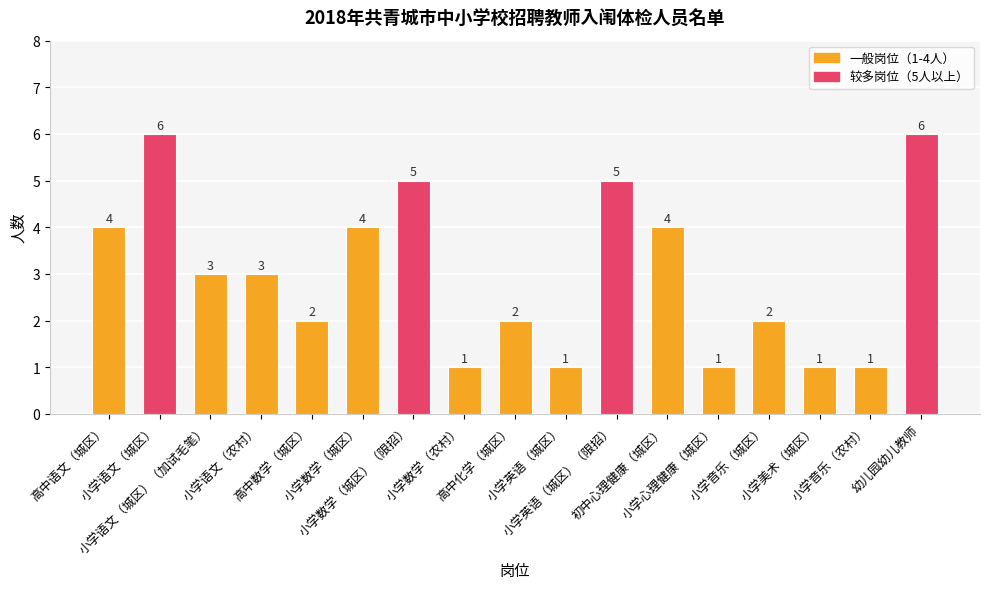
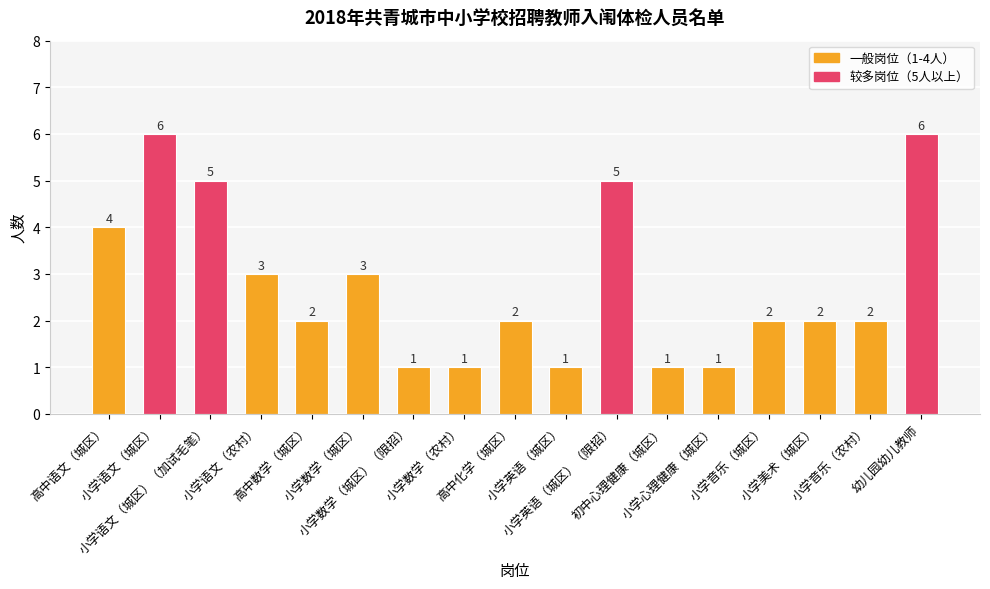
  {
    "高中语文（城区）": 4,
    "小学语文（城区）": 6,
-   "小学语文（城区）（加试毛笔）": 3,
+   "小学语文（城区）（加试毛笔）": 5,
    "小学语文（农村）": 3,
    "高中数学（城区）": 2,
-   "小学数学（城区）": 4,
-   "小学数学（城区）（限招）": 5,
+   "小学数学（城区）": 3,
+   "小学数学（城区）（限招）": 1,
    "小学数学（农村）": 1,
    "高中化学（城区）": 2,
    "小学英语（城区）": 1,
    "小学英语（城区）（限招）": 5,
-   "初中心理健康（城区）": 4,
+   "初中心理健康（城区）": 1,
    "小学心理健康（城区）": 1,
    "小学音乐（城区）": 2,
-   "小学美术（城区）": 1,
-   "小学音乐（农村）": 1,
+   "小学美术（城区）": 2,
+   "小学音乐（农村）": 2,
    "幼儿园幼儿教师": 6
  }
